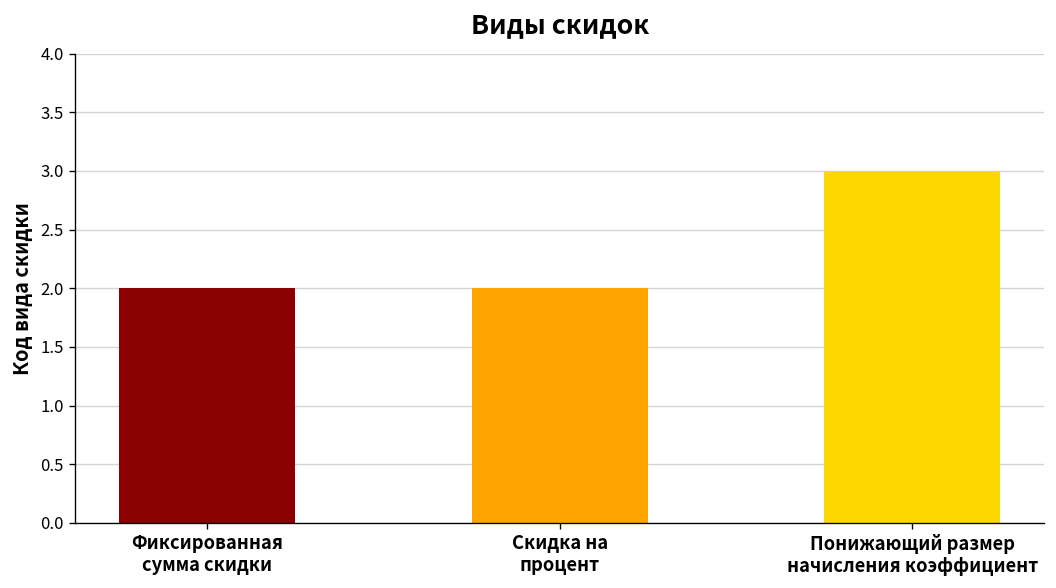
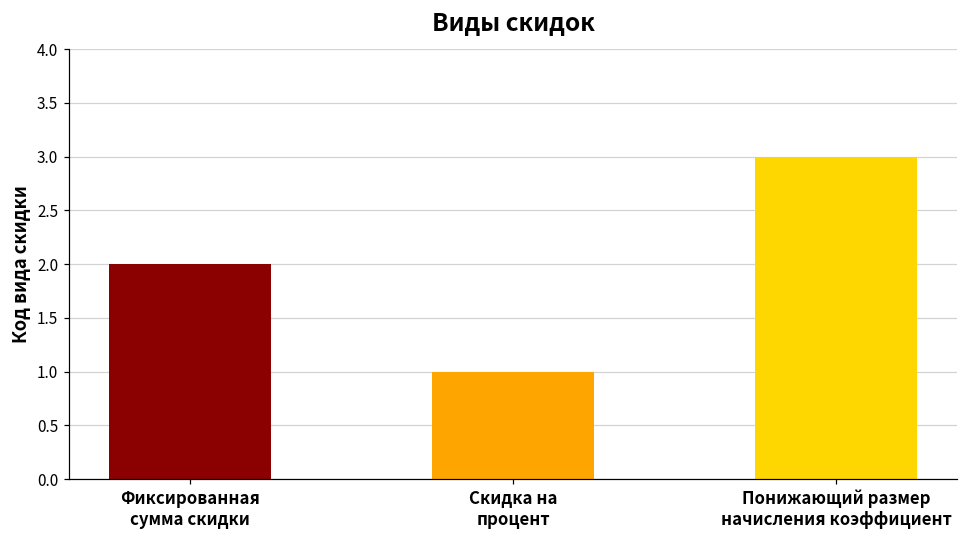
  {
    "Фиксированная сумма скидки": 2,
-   "Скидка на процент": 2,
+   "Скидка на процент": 1,
    "Понижающий размер начисления коэффициент": 3
  }
